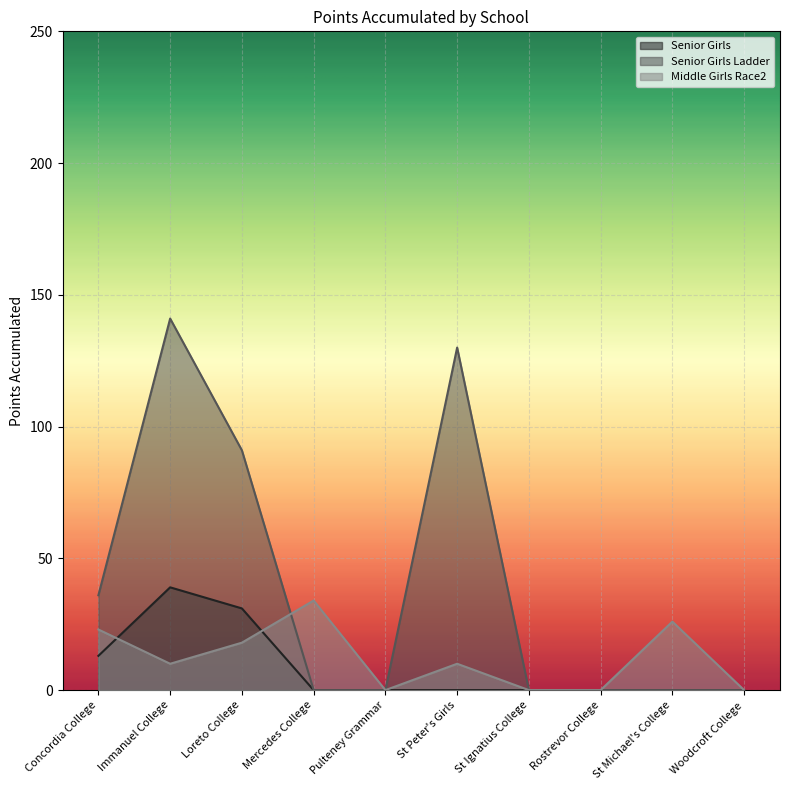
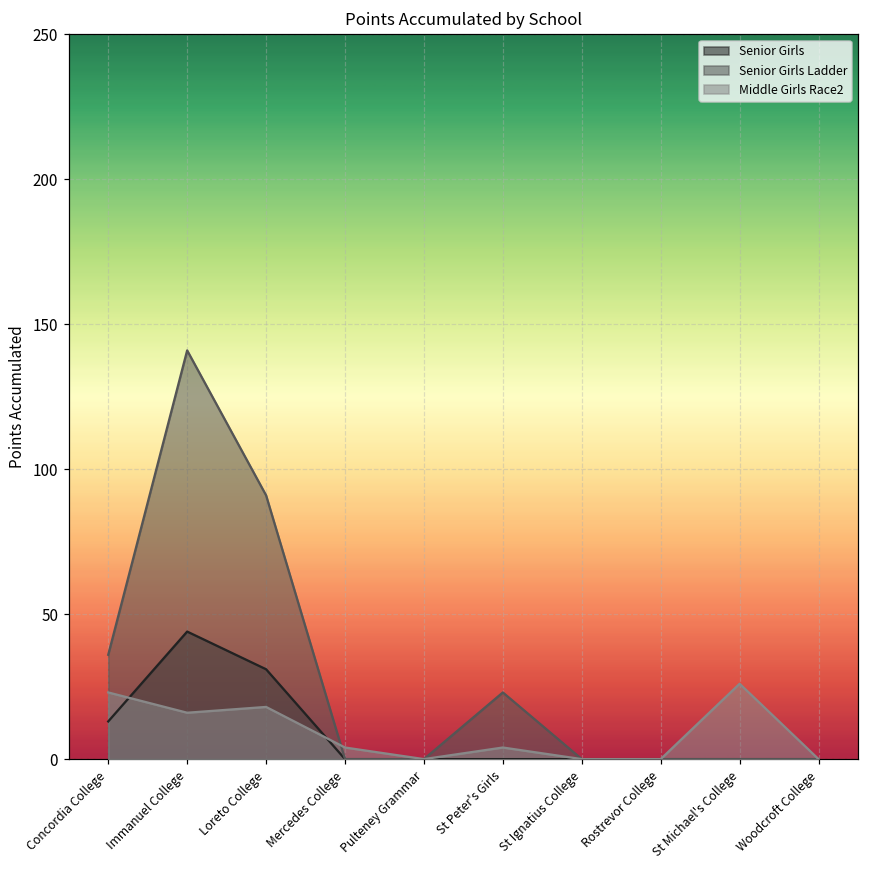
  {
    "Senior Girls": {
      "Concordia College": 13,
-     "Immanuel College": 39,
+     "Immanuel College": 44,
      "Loreto College": 31,
      "St Peter's Girls": 0
    },
    "Senior Girls Ladder": {
      "Concordia College": 36,
      "Immanuel College": 141,
      "Loreto College": 91,
-     "St Peter's Girls": 130
+     "St Peter's Girls": 23
    },
    "Middle Girls Race2": {
      "Concordia College": 23,
-     "Immanuel College": 10,
+     "Immanuel College": 16,
      "Loreto College": 18,
-     "Mercedes College": 34,
-     "St Peter's Girls": 10,
+     "Mercedes College": 4,
+     "St Peter's Girls": 4,
      "St Michael's College": 26
    }
  }
